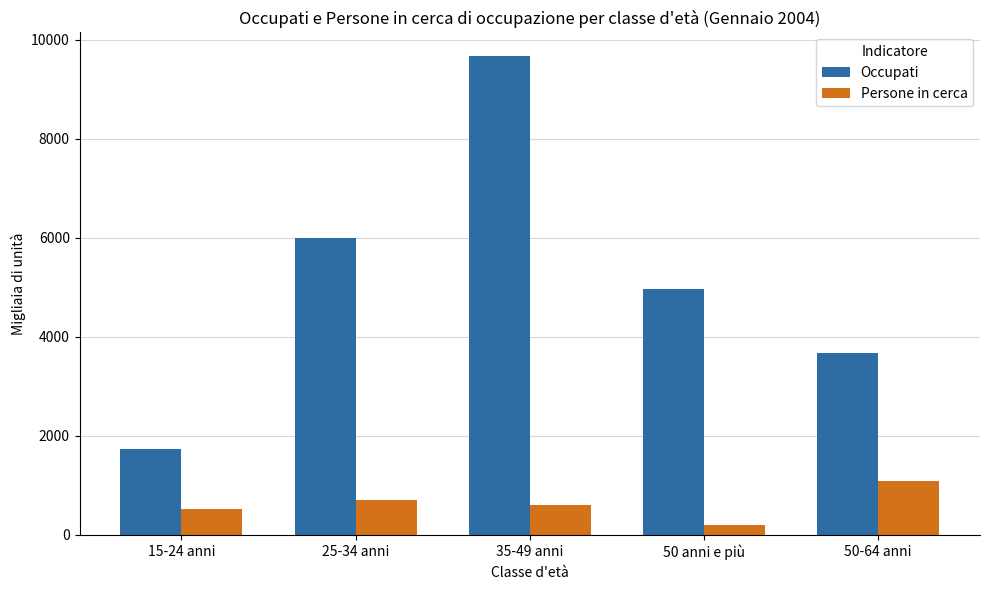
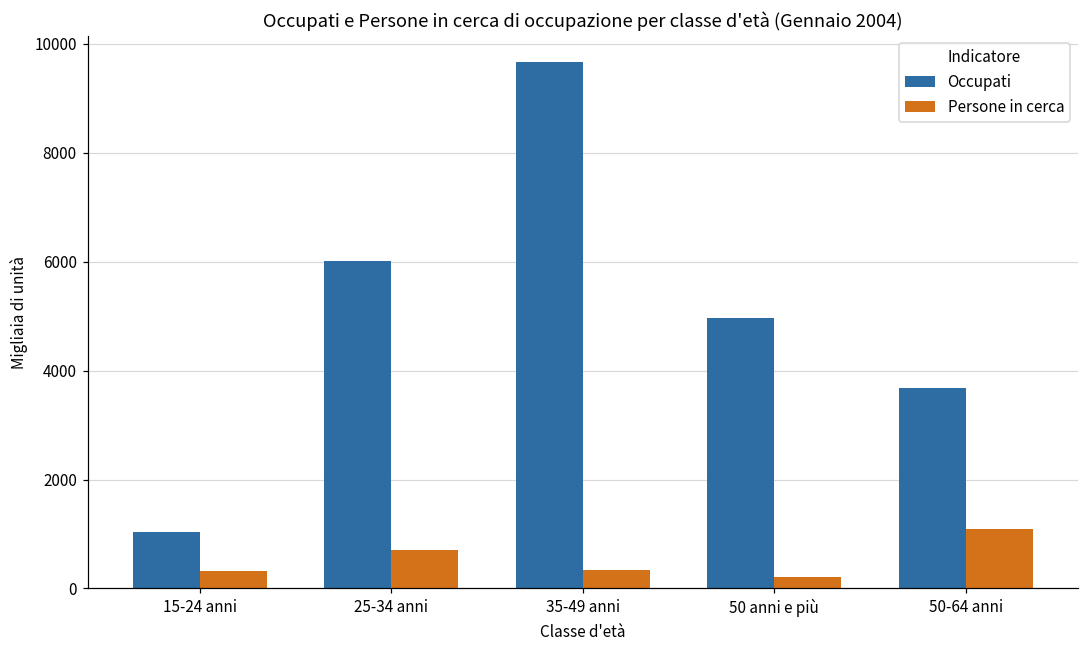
  {
    "Occupati": {
-     "15-24 anni": 1700,
+     "15-24 anni": 1000,
      "25-34 anni": 6000,
      "35-49 anni": 9700,
      "50 anni e più": 5000,
      "50-64 anni": 3700
    },
    "Persone in cerca": {
-     "15-24 anni": 500,
+     "15-24 anni": 300,
      "25-34 anni": 700,
-     "35-49 anni": 600,
+     "35-49 anni": 300,
      "50 anni e più": 200,
      "50-64 anni": 1100
    }
  }
